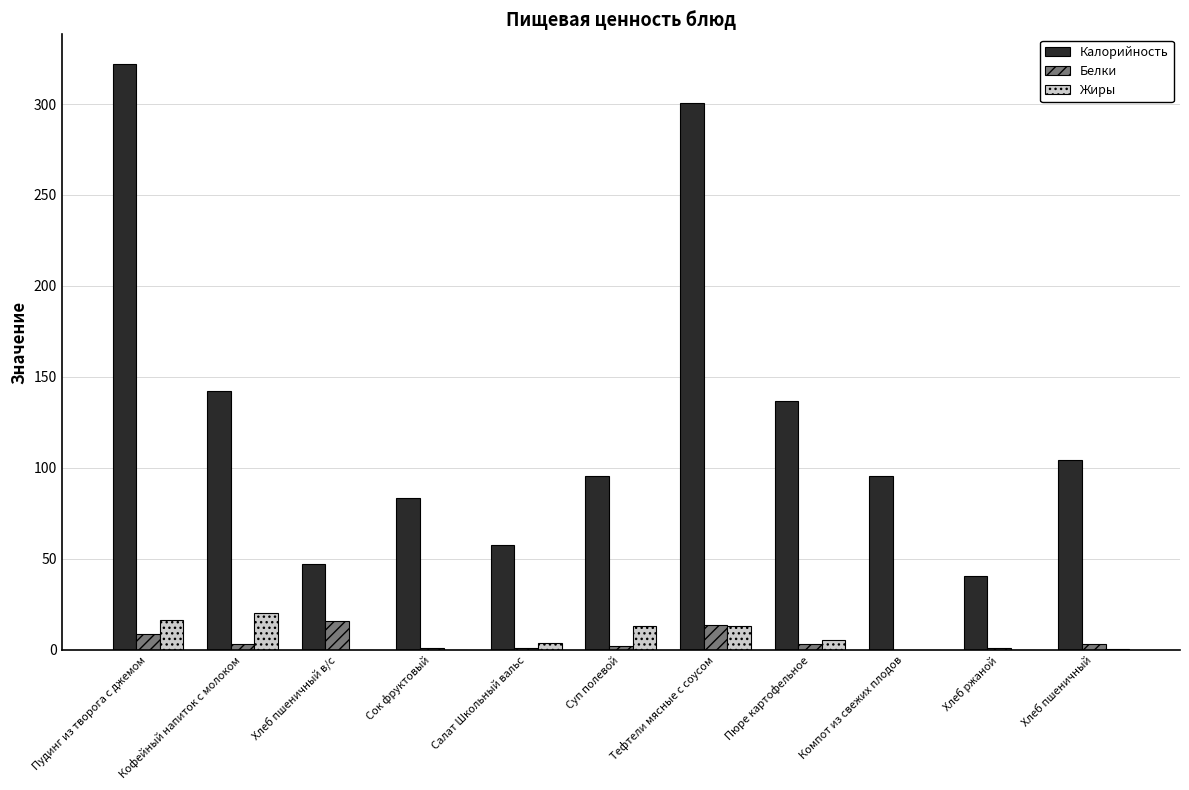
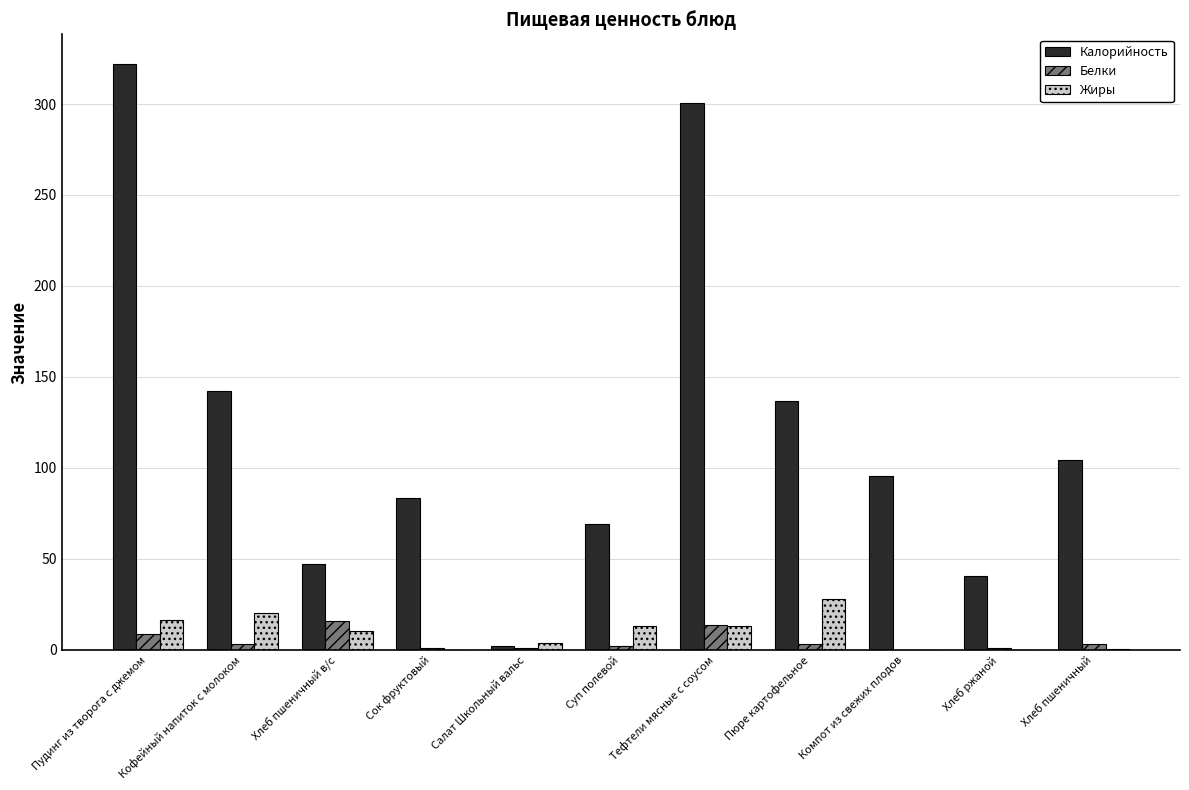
  {
    "Калорийность": {
      "Пудинг из творога с джемом": 322,
      "Кофейный напиток с молоком": 142,
      "Хлеб пшеничный в/с": 47,
      "Сок фруктовый": 83,
-     "Салат Школьный вальс": 58,
-     "Суп полевой": 96,
+     "Салат Школьный вальс": 2,
+     "Суп полевой": 69,
      "Тефтели мясные с соусом": 300,
      "Пюре картофельное": 137,
      "Компот из свежих плодов": 96,
      "Хлеб ржаной": 41,
      "Хлеб пшеничный": 104
    },
    "Белки": {
      "Пудинг из творога с джемом": 9,
      "Кофейный напиток с молоком": 3,
      "Хлеб пшеничный в/с": 16,
      "Суп полевой": 2,
      "Тефтели мясные с соусом": 14,
      "Пюре картофельное": 3,
      "Хлеб пшеничный": 3
    },
    "Жиры": {
      "Пудинг из творога с джемом": 17,
      "Кофейный напиток с молоком": 21,
-     "Хлеб пшеничный в/с": 0,
+     "Хлеб пшеничный в/с": 10,
      "Салат Школьный вальс": 4,
      "Суп полевой": 13,
      "Тефтели мясные с соусом": 13,
-     "Пюре картофельное": 5
+     "Пюре картофельное": 28
    }
  }
